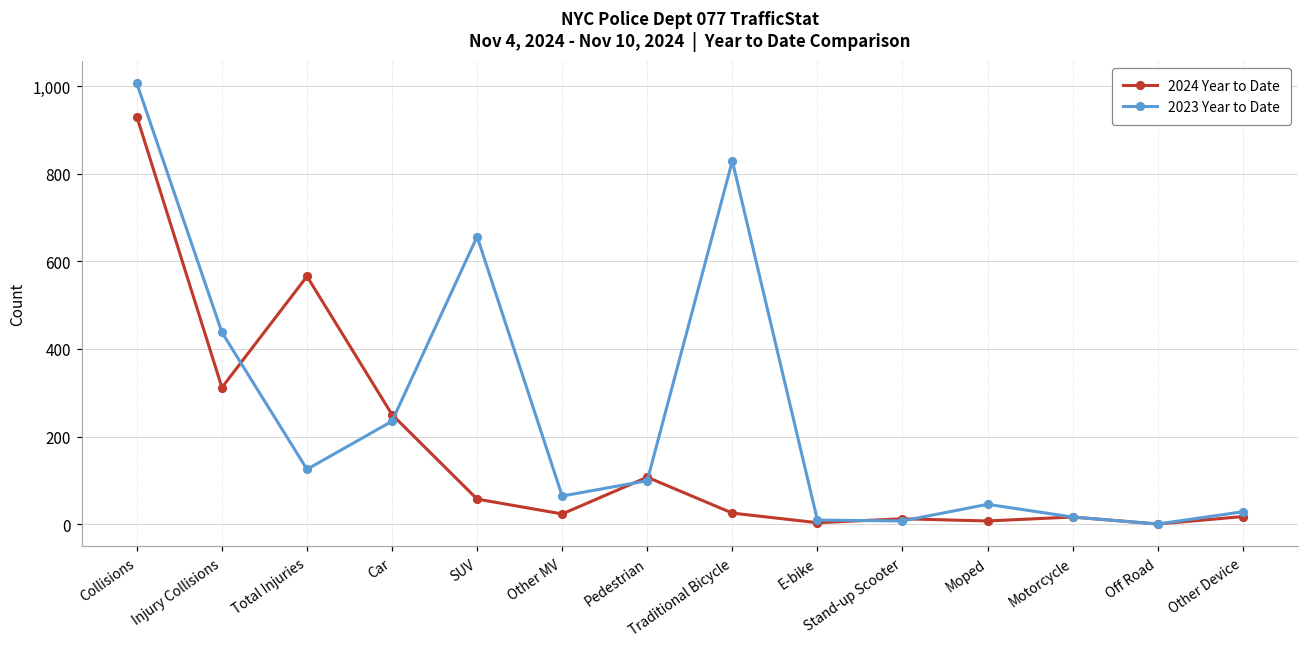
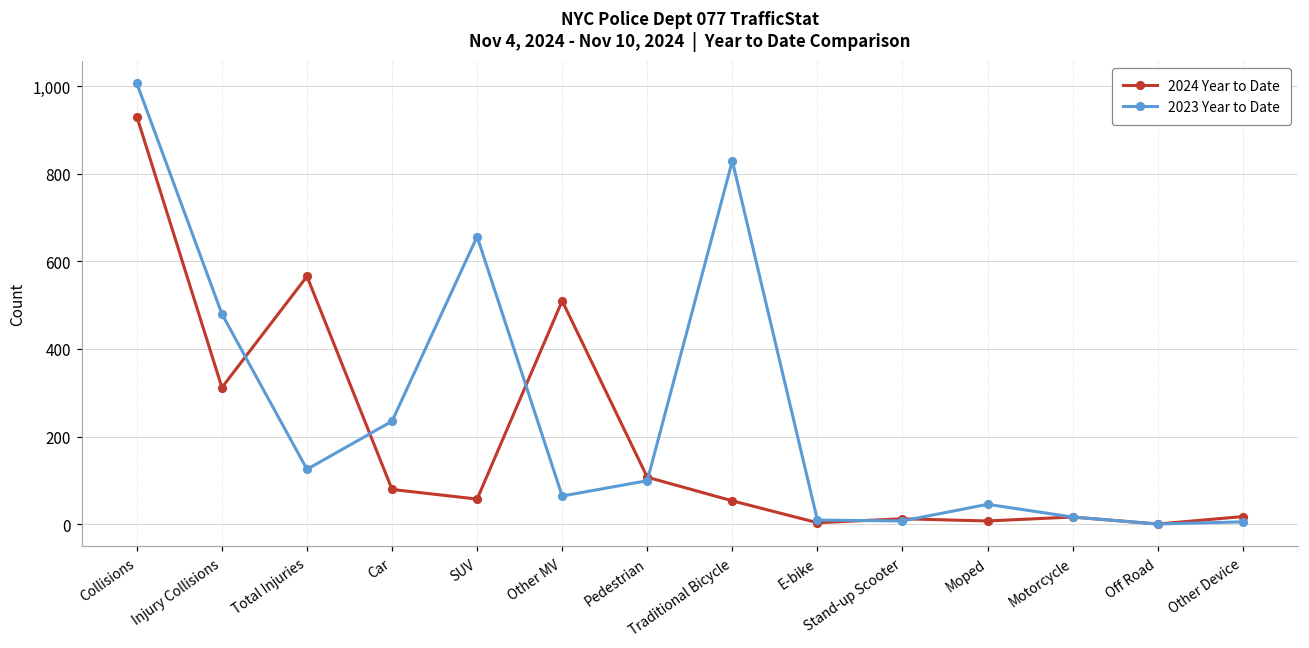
  {
    "2024 Year to Date": {
      "Collisions": "930",
      "Injury Collisions": "310",
      "Total Injuries": "570",
-     "Car": "250",
+     "Car": "80",
      "SUV": "60",
-     "Other MV": "20",
+     "Other MV": "510",
      "Pedestrian": "110",
-     "Traditional Bicycle": "30",
+     "Traditional Bicycle": "50",
      "Moped": "10",
      "Other Device": "20"
    },
    "2023 Year to Date": {
      "Collisions": "1,010",
-     "Injury Collisions": "440",
+     "Injury Collisions": "480",
      "Total Injuries": "130",
      "Car": "240",
      "SUV": "660",
      "Other MV": "60",
      "Pedestrian": "100",
      "Traditional Bicycle": "830",
      "Moped": "50",
-     "Other Device": "30"
+     "Other Device": "10"
    }
  }
